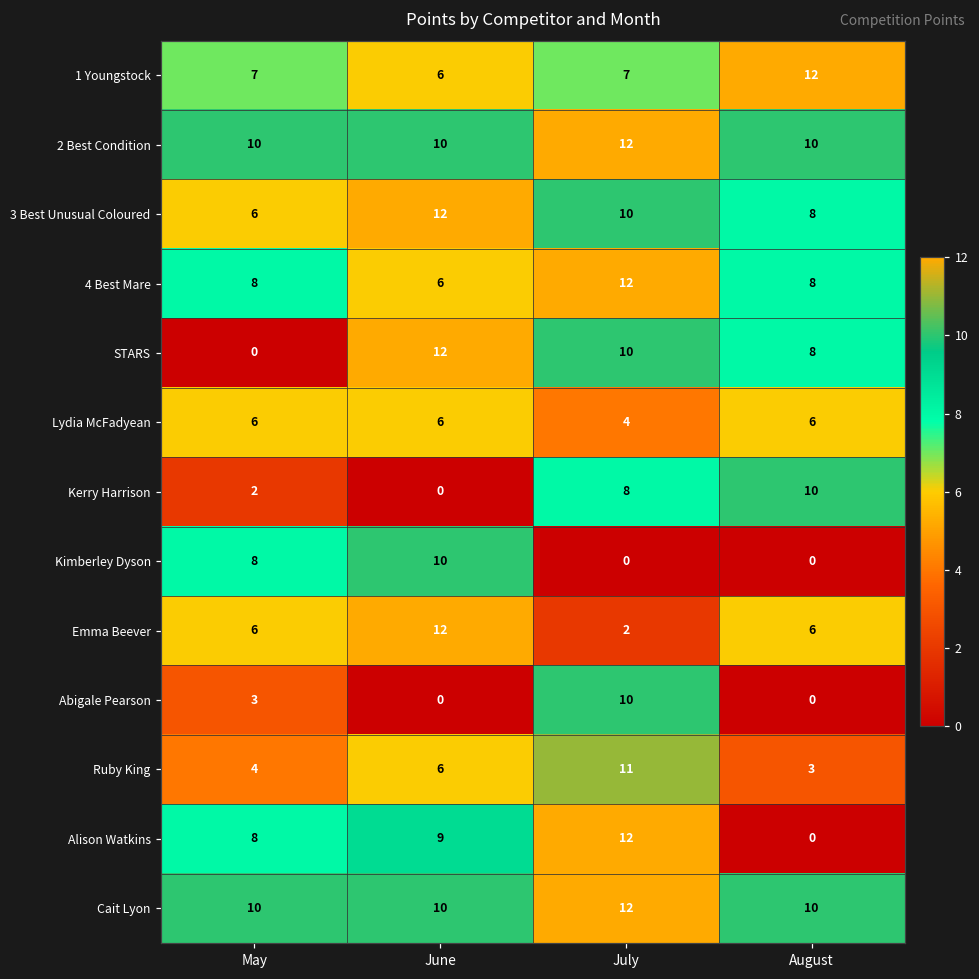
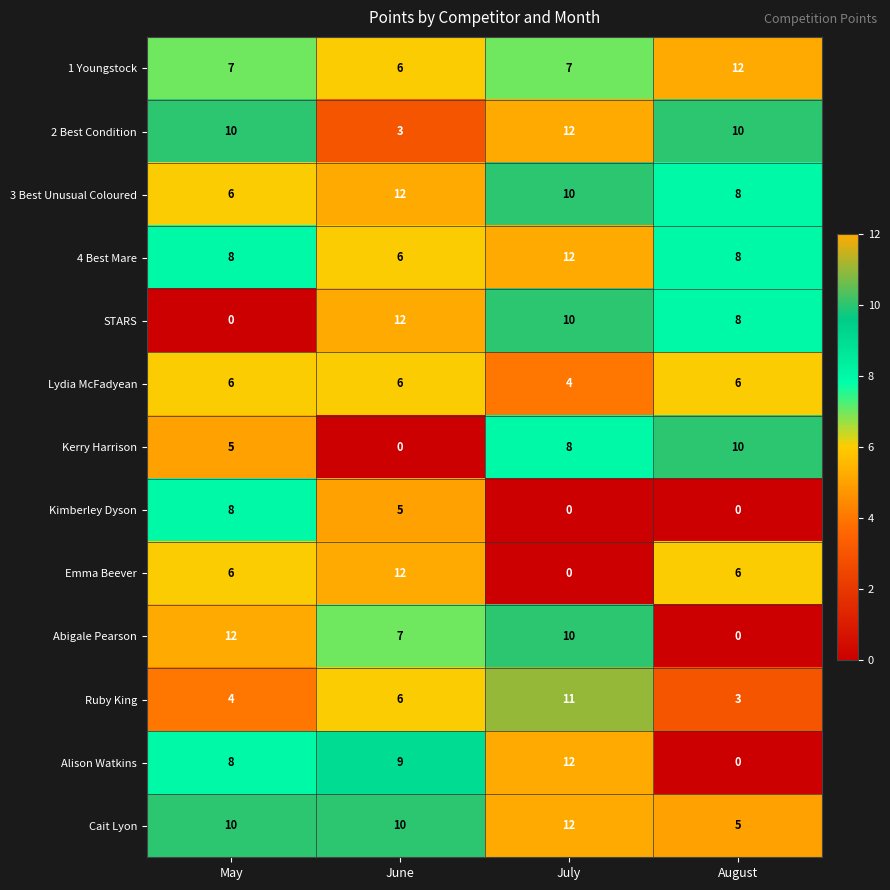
  {
    "1 Youngstock": {
      "May": 7,
      "June": 6,
      "July": 7,
      "August": 12
    },
    "2 Best Condition": {
      "May": 10,
-     "June": 10,
+     "June": 3,
      "July": 12,
      "August": 10
    },
    "3 Best Unusual Coloured": {
      "May": 6,
      "June": 12,
      "July": 10,
      "August": 8
    },
    "4 Best Mare": {
      "May": 8,
      "June": 6,
      "July": 12,
      "August": 8
    },
    "STARS": {
      "May": 0,
      "June": 12,
      "July": 10,
      "August": 8
    },
    "Lydia McFadyean": {
      "May": 6,
      "June": 6,
      "July": 4,
      "August": 6
    },
    "Kerry Harrison": {
-     "May": 2,
+     "May": 5,
      "June": 0,
      "July": 8,
      "August": 10
    },
    "Kimberley Dyson": {
      "May": 8,
-     "June": 10,
+     "June": 5,
      "July": 0,
      "August": 0
    },
    "Emma Beever": {
      "May": 6,
      "June": 12,
-     "July": 2,
+     "July": 0,
      "August": 6
    },
    "Abigale Pearson": {
-     "May": 3,
-     "June": 0,
+     "May": 12,
+     "June": 7,
      "July": 10,
      "August": 0
    },
    "Ruby King": {
      "May": 4,
      "June": 6,
      "July": 11,
      "August": 3
    },
    "Alison Watkins": {
      "May": 8,
      "June": 9,
      "July": 12,
      "August": 0
    },
    "Cait Lyon": {
      "May": 10,
      "June": 10,
      "July": 12,
-     "August": 10
+     "August": 5
    }
  }
